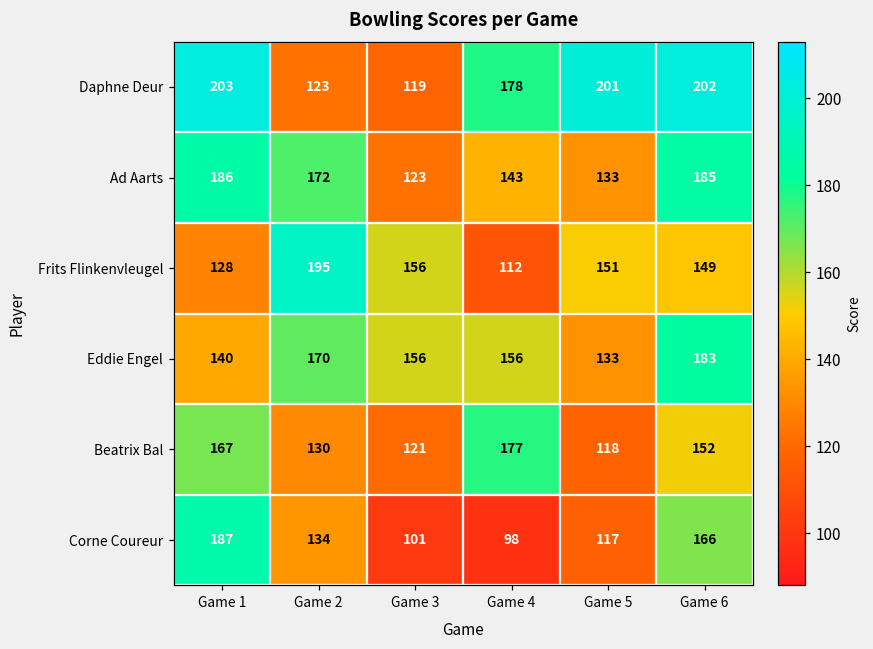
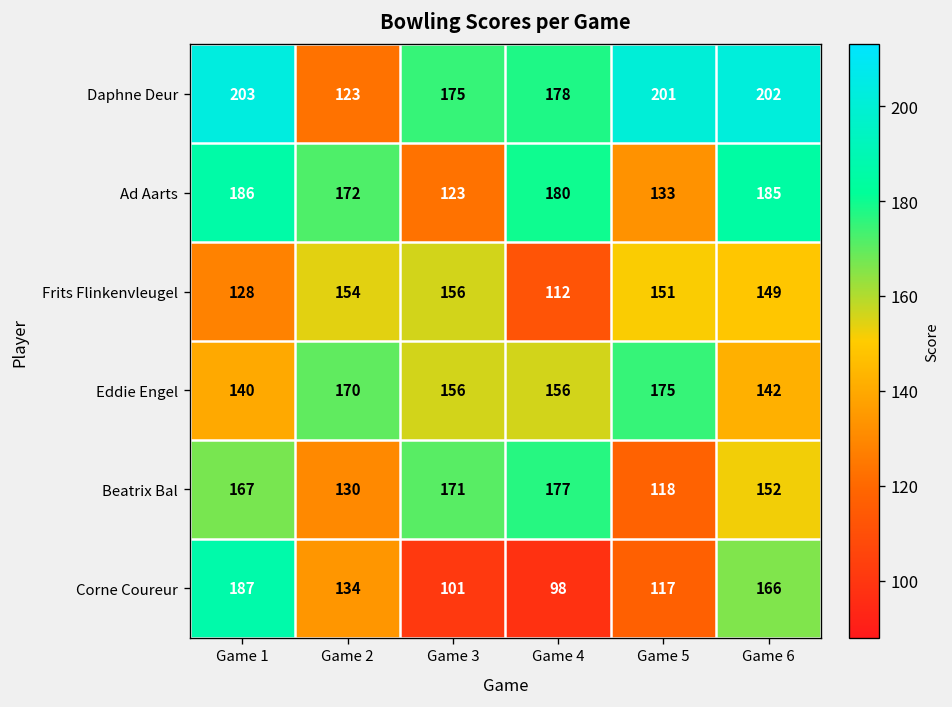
  {
    "Daphne Deur": {
      "Game 1": 203,
      "Game 2": 123,
-     "Game 3": 119,
+     "Game 3": 175,
      "Game 4": 178,
      "Game 5": 201,
      "Game 6": 202
    },
    "Ad Aarts": {
      "Game 1": 186,
      "Game 2": 172,
      "Game 3": 123,
-     "Game 4": 143,
+     "Game 4": 180,
      "Game 5": 133,
      "Game 6": 185
    },
    "Frits Flinkenvleugel": {
      "Game 1": 128,
-     "Game 2": 195,
+     "Game 2": 154,
      "Game 3": 156,
      "Game 4": 112,
      "Game 5": 151,
      "Game 6": 149
    },
    "Eddie Engel": {
      "Game 1": 140,
      "Game 2": 170,
      "Game 3": 156,
      "Game 4": 156,
-     "Game 5": 133,
-     "Game 6": 183
+     "Game 5": 175,
+     "Game 6": 142
    },
    "Beatrix Bal": {
      "Game 1": 167,
      "Game 2": 130,
-     "Game 3": 121,
+     "Game 3": 171,
      "Game 4": 177,
      "Game 5": 118,
      "Game 6": 152
    },
    "Corne Coureur": {
      "Game 1": 187,
      "Game 2": 134,
      "Game 3": 101,
      "Game 4": 98,
      "Game 5": 117,
      "Game 6": 166
    }
  }
